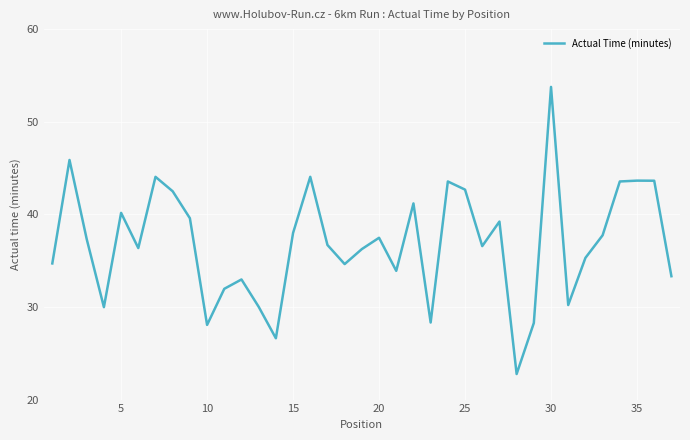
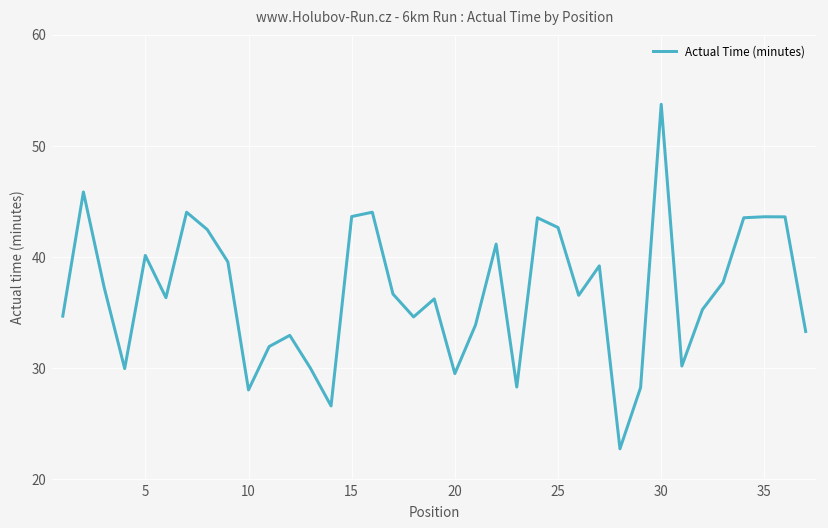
  {
    "5": 40,
    "10": 28,
-   "15": 38,
-   "20": 37,
+   "15": 44,
+   "20": 30,
    "25": 43,
    "30": 54,
    "35": 44
  }
